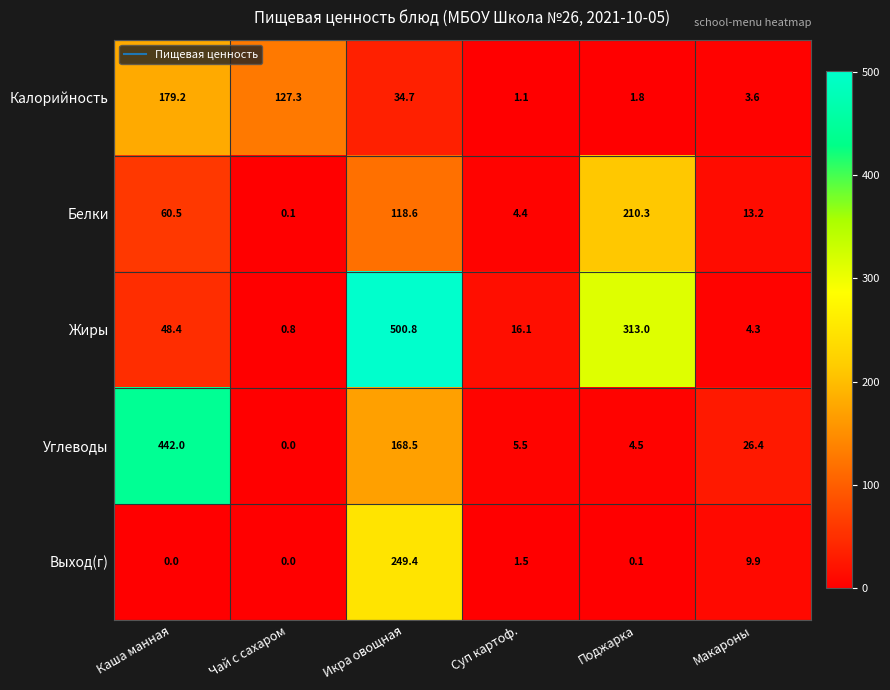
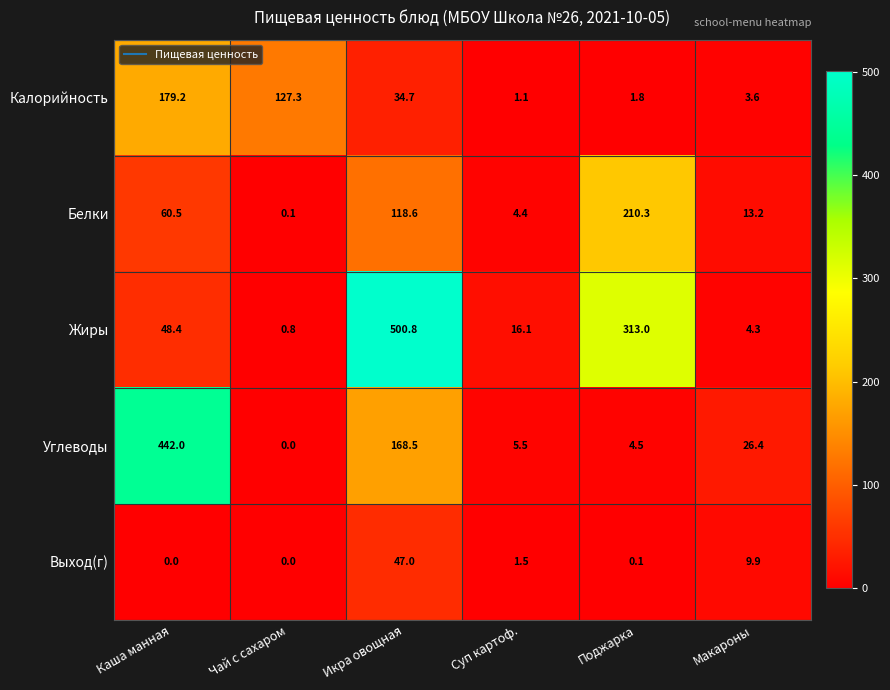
  {
    "Калорийность": {
      "Каша манная": 179.2,
      "Чай с сахаром": 127.3,
      "Икра овощная": 34.7,
      "Суп картоф.": 1.1,
      "Поджарка": 1.8,
      "Макароны": 3.6
    },
    "Белки": {
      "Каша манная": 60.5,
      "Чай с сахаром": 0.1,
      "Икра овощная": 118.6,
      "Суп картоф.": 4.4,
      "Поджарка": 210.3,
      "Макароны": 13.2
    },
    "Жиры": {
      "Каша манная": 48.4,
      "Чай с сахаром": 0.8,
      "Икра овощная": 500.8,
      "Суп картоф.": 16.1,
      "Поджарка": 313.0,
      "Макароны": 4.3
    },
    "Углеводы": {
      "Каша манная": 442.0,
      "Чай с сахаром": 0.0,
      "Икра овощная": 168.5,
      "Суп картоф.": 5.5,
      "Поджарка": 4.5,
      "Макароны": 26.4
    },
    "Выход(г)": {
      "Каша манная": 0.0,
      "Чай с сахаром": 0.0,
-     "Икра овощная": 249.4,
+     "Икра овощная": 47.0,
      "Суп картоф.": 1.5,
      "Поджарка": 0.1,
      "Макароны": 9.9
    }
  }
